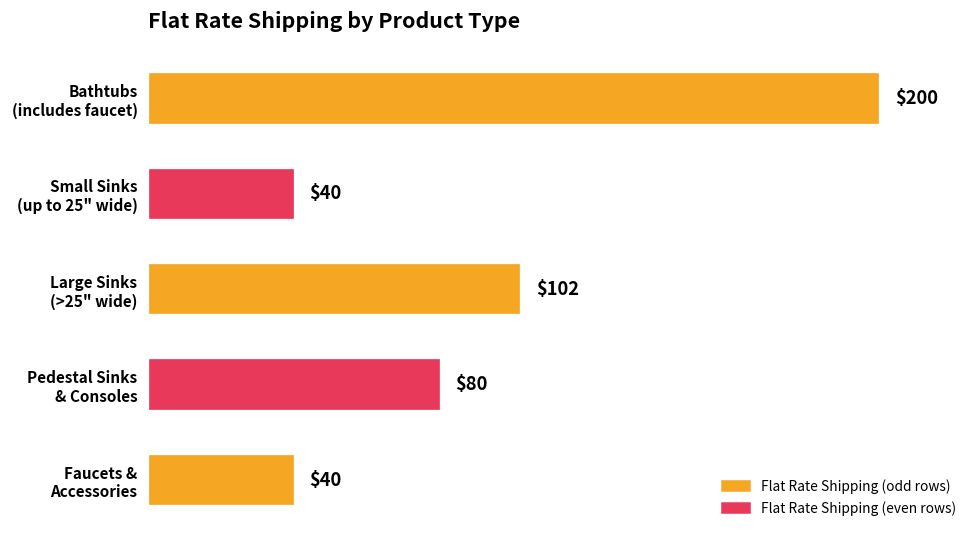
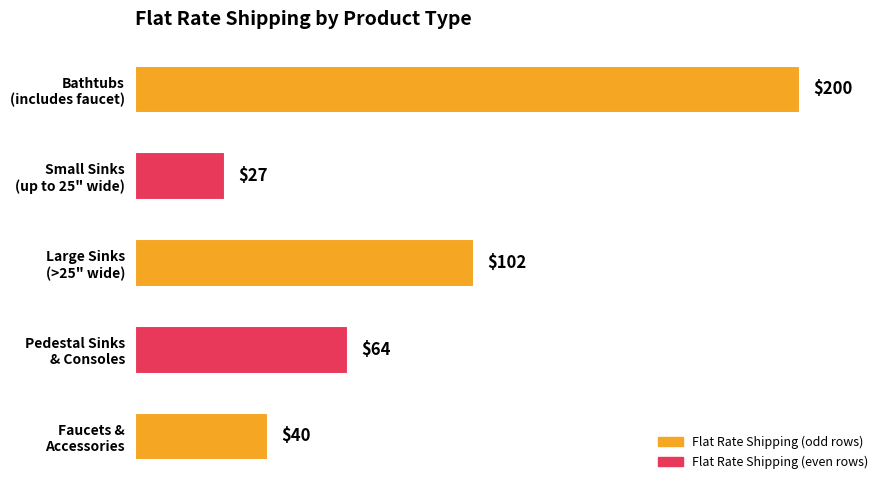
  {
    "Bathtubs (includes faucet)": "$200",
-   "Small Sinks (up to 25\" wide)": "$40",
+   "Small Sinks (up to 25\" wide)": "$27",
    "Large Sinks (>25\" wide)": "$102",
-   "Pedestal Sinks & Consoles": "$80",
+   "Pedestal Sinks & Consoles": "$64",
    "Faucets & Accessories": "$40"
  }
